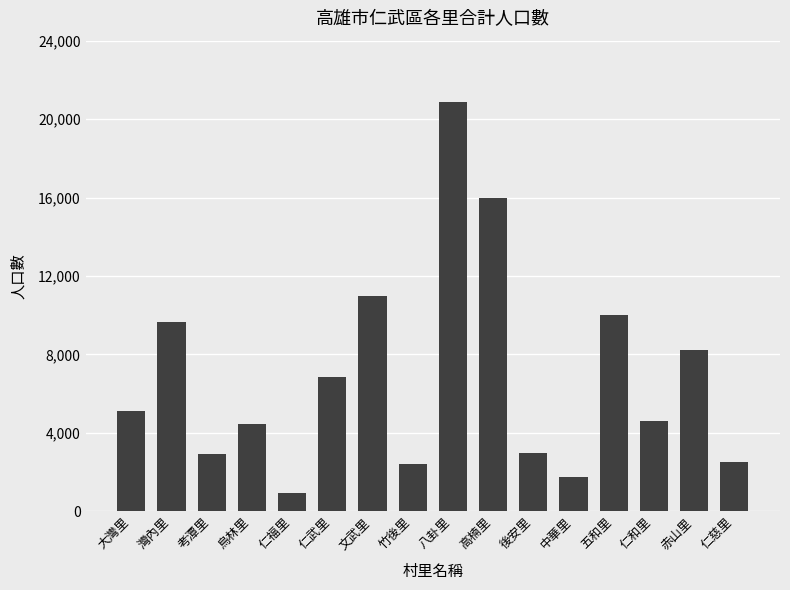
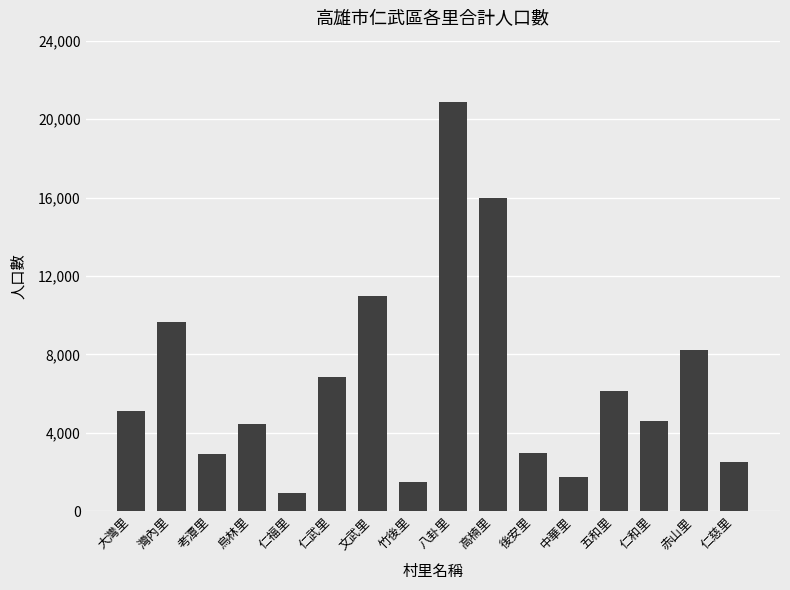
  {
    "大灣里": "5,100",
    "灣內里": "9,700",
    "考潭里": "2,900",
    "烏林里": "4,400",
    "仁福里": "900",
    "仁武里": "6,800",
    "文武里": "11,000",
-   "竹後里": "2,400",
+   "竹後里": "1,500",
    "八卦里": "20,900",
    "高楠里": "16,000",
    "後安里": "3,000",
    "中華里": "1,800",
-   "五和里": "10,000",
+   "五和里": "6,100",
    "仁和里": "4,600",
    "赤山里": "8,200",
    "仁慈里": "2,500"
  }
